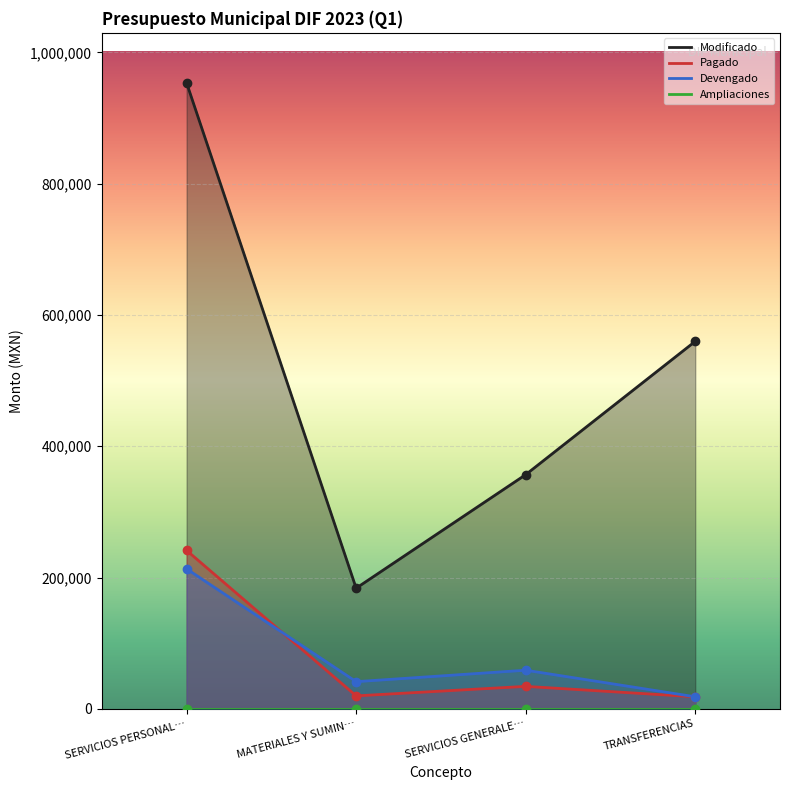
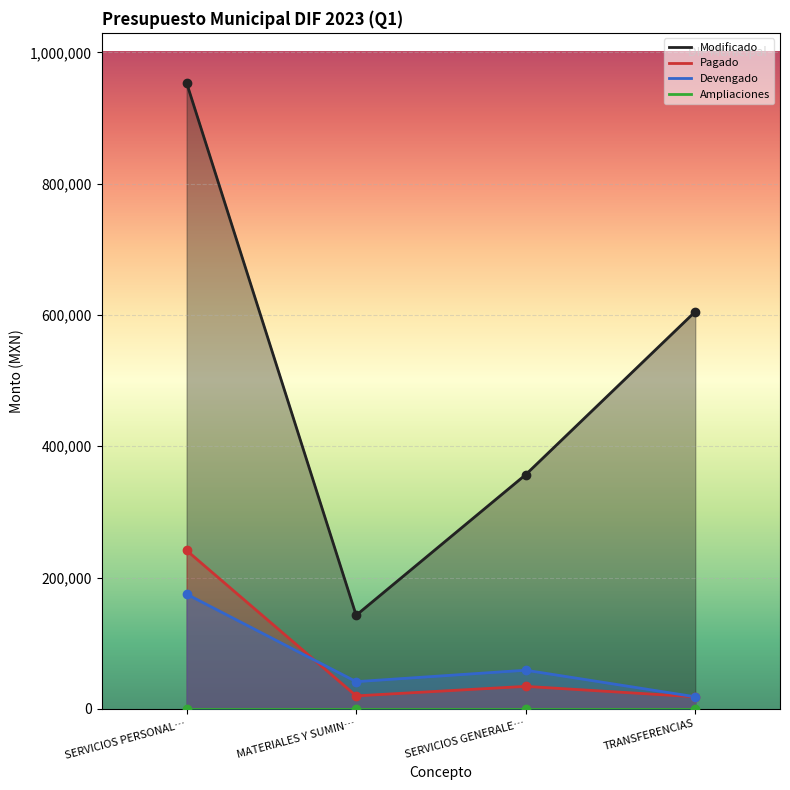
  {
    "Modificado": {
      "SERVICIOS PERSONAL…": "950,000",
-     "MATERIALES Y SUMIN…": "180,000",
+     "MATERIALES Y SUMIN…": "140,000",
      "SERVICIOS GENERALE…": "360,000",
-     "TRANSFERENCIAS": "560,000"
+     "TRANSFERENCIAS": "610,000"
    },
    "Pagado": {
      "SERVICIOS PERSONAL…": "240,000",
      "MATERIALES Y SUMIN…": "20,000",
      "SERVICIOS GENERALE…": "30,000"
    },
    "Devengado": {
-     "SERVICIOS PERSONAL…": "210,000",
+     "SERVICIOS PERSONAL…": "170,000",
      "MATERIALES Y SUMIN…": "40,000",
      "SERVICIOS GENERALE…": "60,000"
    },
    "Ampliaciones": {
      "SERVICIOS PERSONAL…": "0",
      "MATERIALES Y SUMIN…": "0",
      "SERVICIOS GENERALE…": "0",
      "TRANSFERENCIAS": "0"
    }
  }
